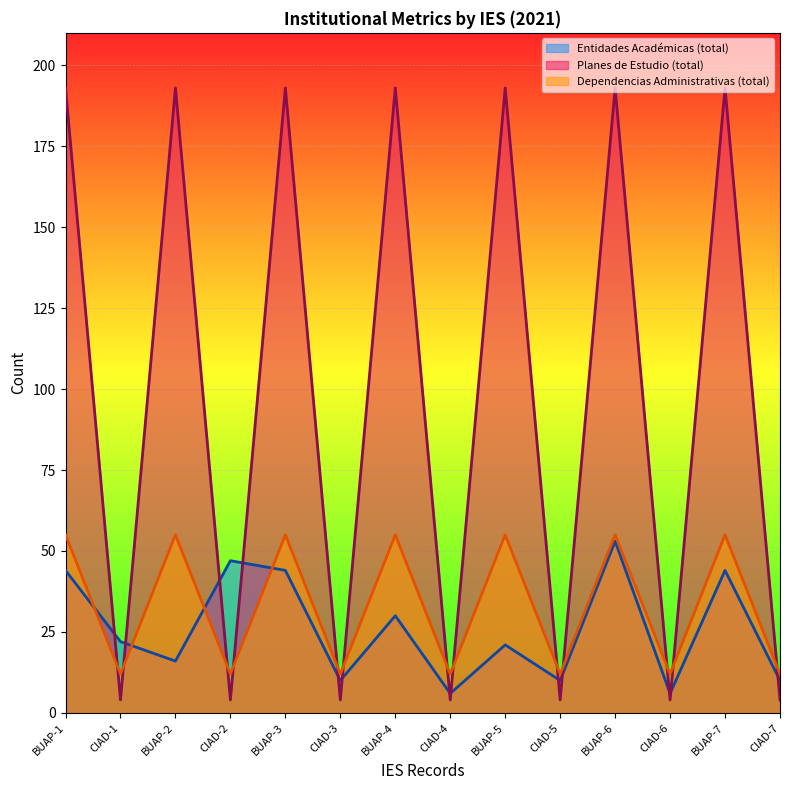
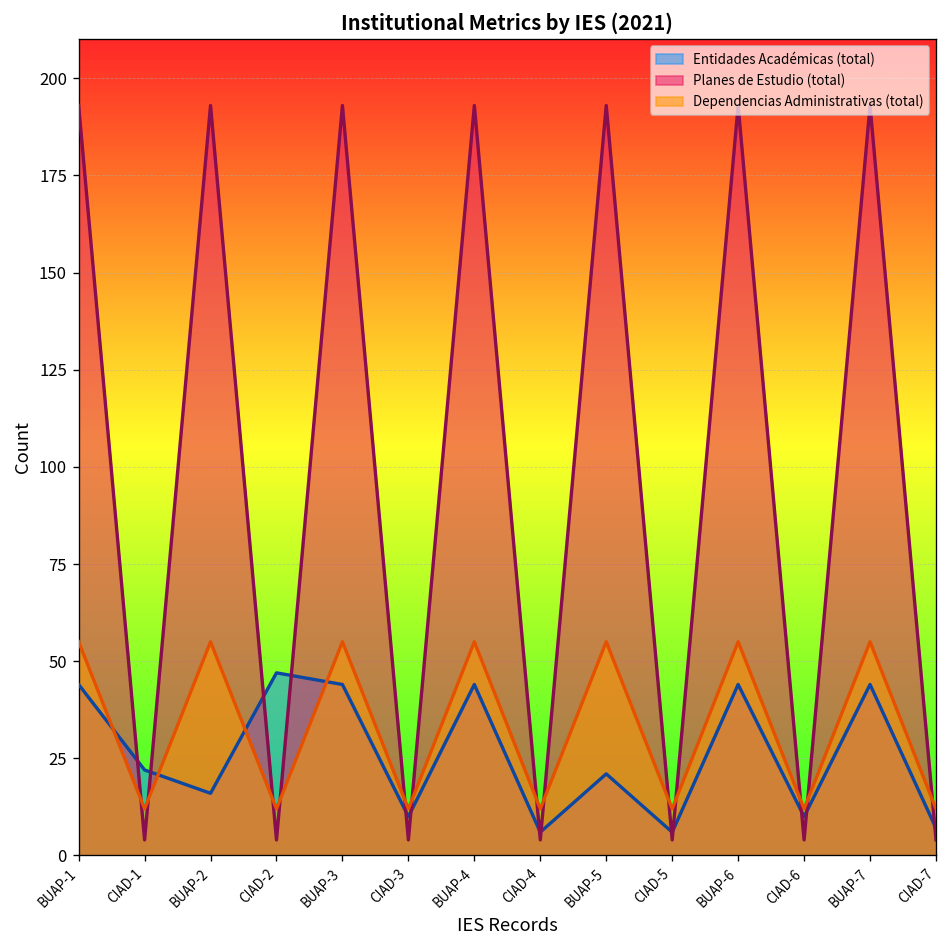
  {
    "Entidades Académicas (total)": {
      "BUAP-1": 44,
      "CIAD-1": 22,
      "BUAP-2": 16,
      "CIAD-2": 47,
      "BUAP-3": 44,
      "CIAD-3": 10,
-     "BUAP-4": 30,
+     "BUAP-4": 44,
      "CIAD-4": 6,
      "BUAP-5": 21,
-     "CIAD-5": 10,
-     "BUAP-6": 53,
-     "CIAD-6": 6,
+     "CIAD-5": 6,
+     "BUAP-6": 44,
+     "CIAD-6": 10,
      "BUAP-7": 44,
-     "CIAD-7": 10
+     "CIAD-7": 7
    },
    "Planes de Estudio (total)": {
      "BUAP-1": 193,
      "CIAD-1": 4,
      "BUAP-2": 193,
      "CIAD-2": 4,
      "BUAP-3": 193,
      "CIAD-3": 4,
      "BUAP-4": 193,
      "CIAD-4": 4,
      "BUAP-5": 193,
      "CIAD-5": 4,
      "CIAD-6": 4,
      "CIAD-7": 4
    },
    "Dependencias Administrativas (total)": {
      "BUAP-1": 55,
      "CIAD-1": 12,
      "BUAP-2": 55,
      "CIAD-2": 12,
      "BUAP-3": 55,
      "CIAD-3": 12,
      "BUAP-4": 55,
      "CIAD-4": 12,
      "BUAP-5": 55,
      "CIAD-5": 12,
      "BUAP-6": 55,
      "CIAD-6": 12,
      "BUAP-7": 55,
      "CIAD-7": 12
    }
  }
